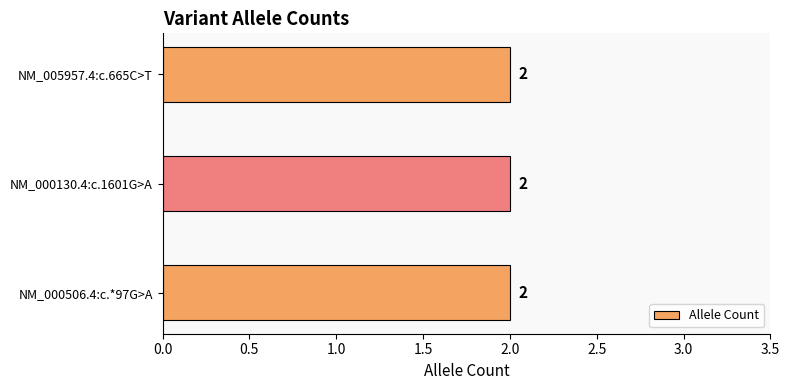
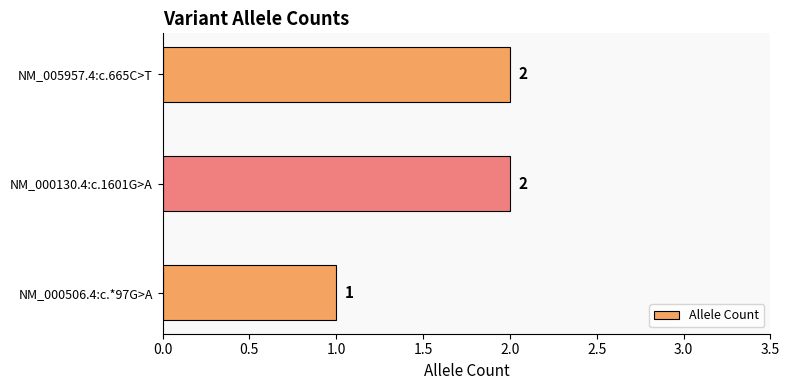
  {
    "NM_005957.4:c.665C>T": 2,
    "NM_000130.4:c.1601G>A": 2,
-   "NM_000506.4:c.*97G>A": 2
+   "NM_000506.4:c.*97G>A": 1
  }
